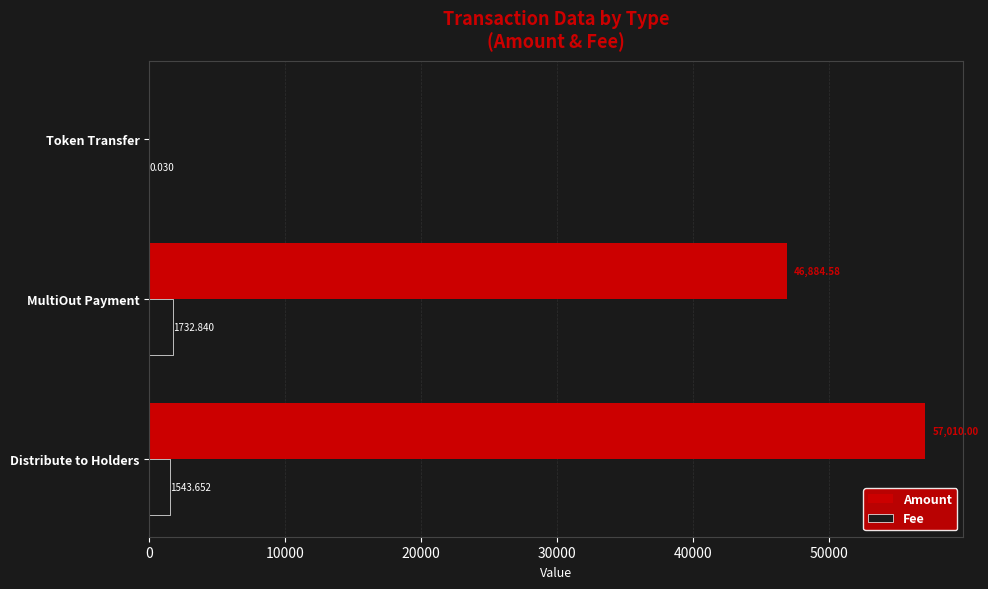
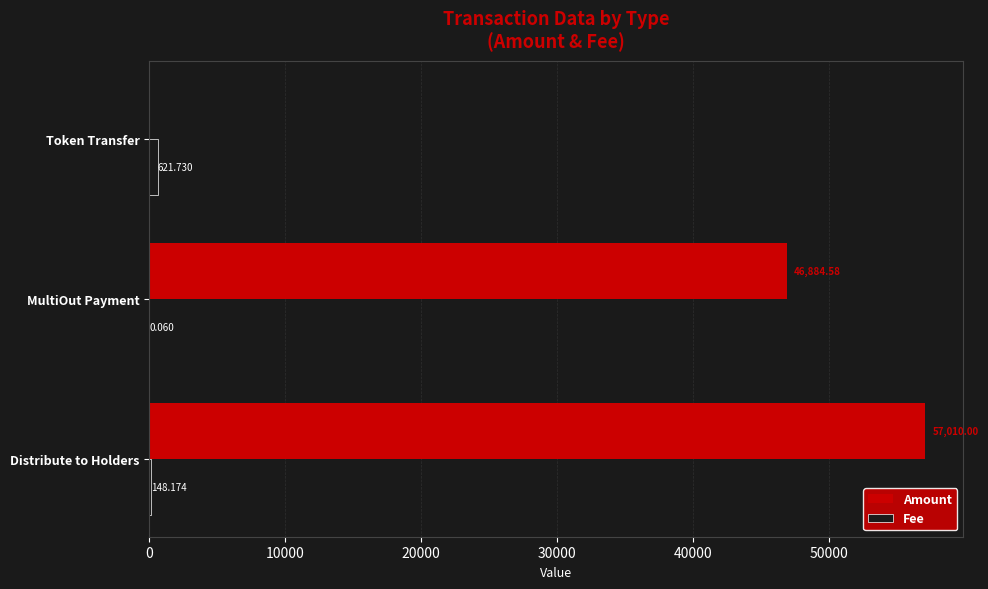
  {
    "Amount": {
      "MultiOut Payment": "46,884.58",
      "Distribute to Holders": "57,010.00"
    },
    "Fee": {
-     "Token Transfer": "0.030",
-     "MultiOut Payment": "1732.840",
-     "Distribute to Holders": "1543.652"
+     "Token Transfer": "621.730",
+     "MultiOut Payment": "0.060",
+     "Distribute to Holders": "148.174"
    }
  }
